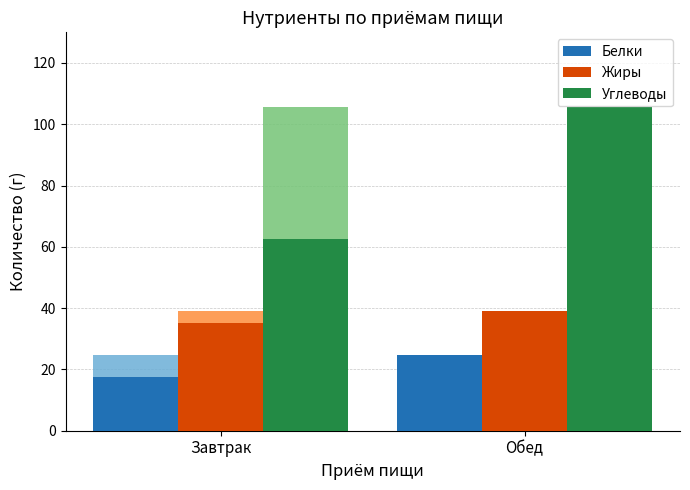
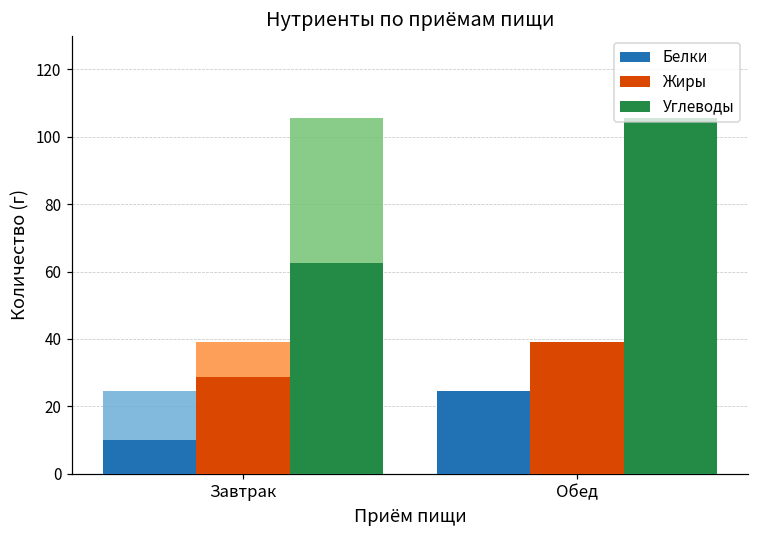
  {
    "Белки": {
-     "Завтрак": 18,
+     "Завтрак": 10,
      "Обед": 25
    },
    "Жиры": {
-     "Завтрак": 35,
+     "Завтрак": 29,
      "Обед": 39
    },
    "Углеводы": {
      "Обед": 106
    }
  }
